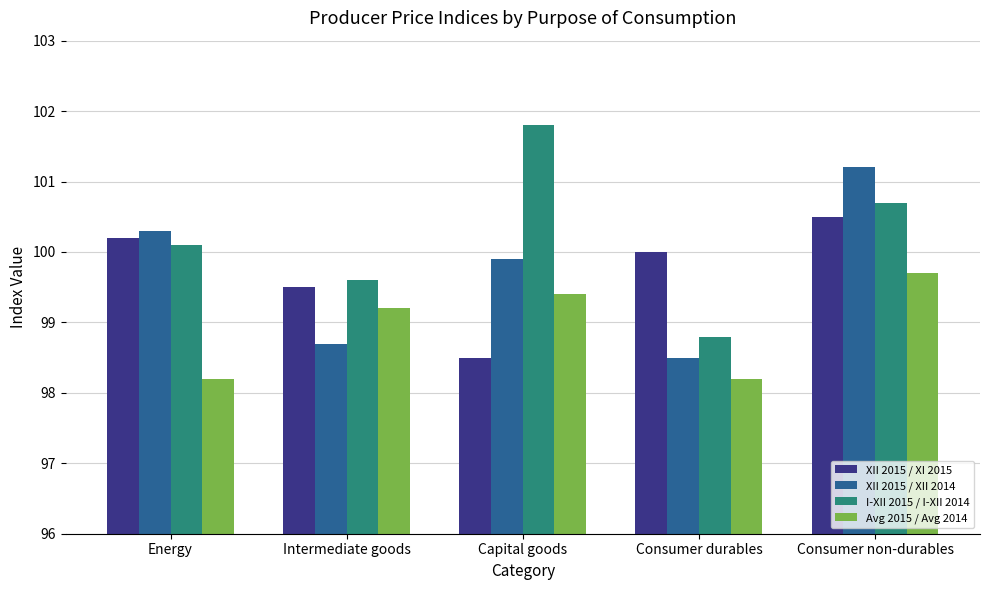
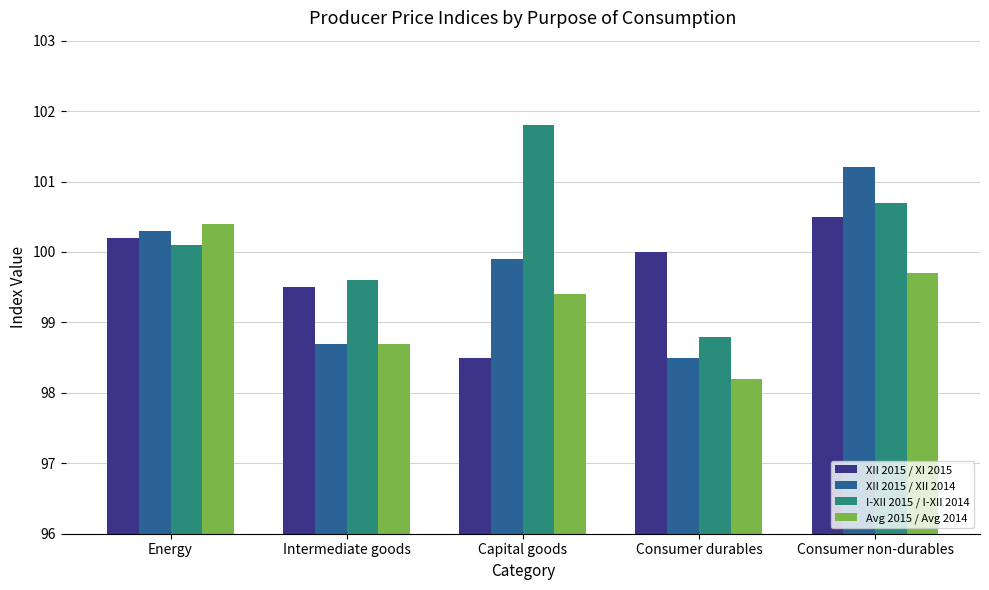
  {
    "Avg 2015 / Avg 2014": {
-     "Energy": 98.2,
-     "Intermediate goods": 99.2,
+     "Energy": 100.4,
+     "Intermediate goods": 98.7,
      "Capital goods": 99.4,
      "Consumer durables": 98.2,
      "Consumer non-durables": 99.7
    }
  }
